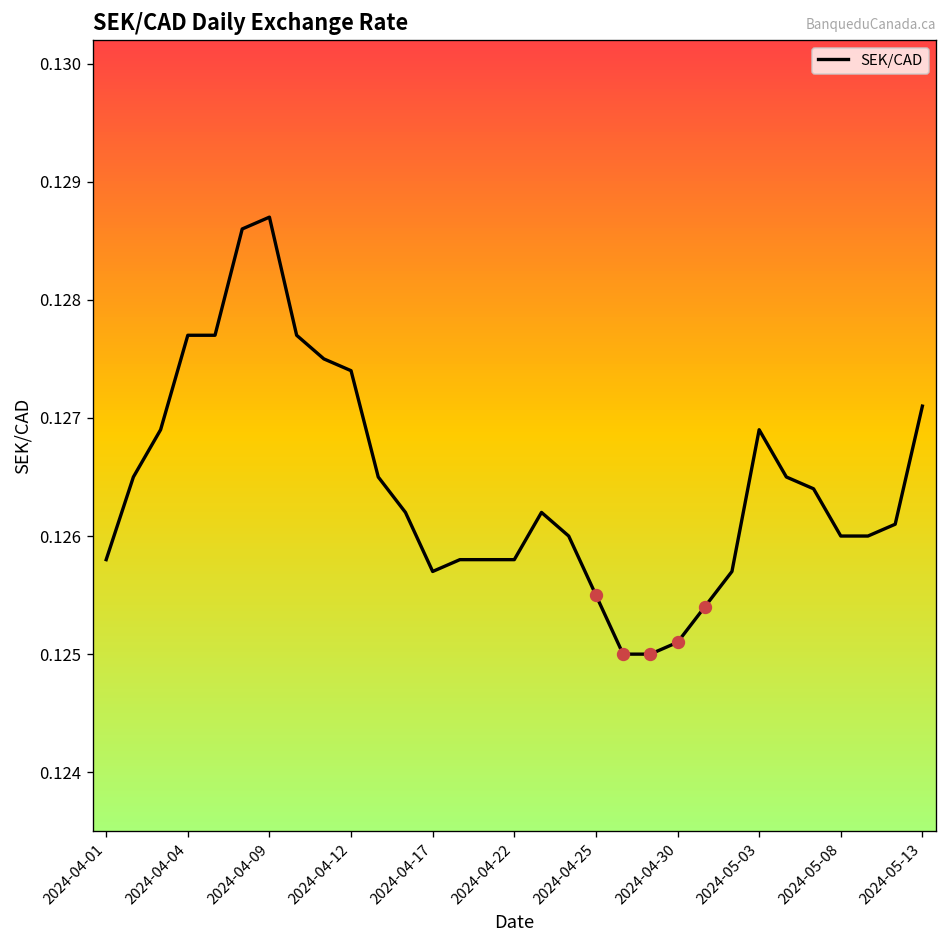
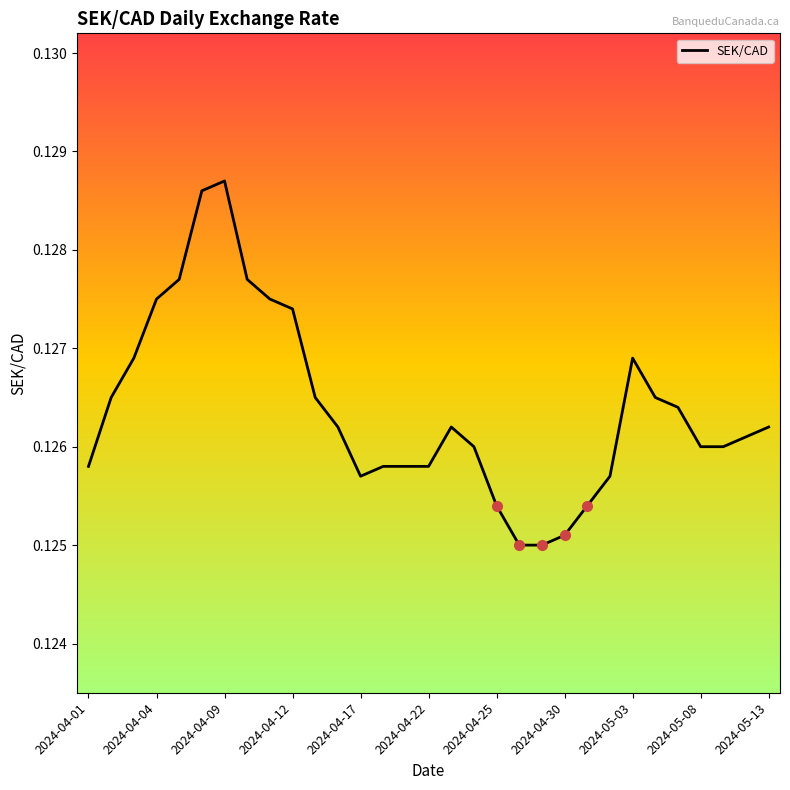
  {
    "SEK/CAD": {
      "2024-04-01": 0.1258,
-     "2024-04-04": 0.1277,
+     "2024-04-04": 0.1275,
      "2024-04-09": 0.1287,
      "2024-04-12": 0.1274,
      "2024-04-17": 0.1257,
      "2024-04-22": 0.1258,
-     "2024-04-25": 0.1255,
+     "2024-04-25": 0.1254,
      "2024-05-03": 0.1269,
      "2024-05-08": 0.1260,
-     "2024-05-13": 0.1271
+     "2024-05-13": 0.1262
    }
  }
